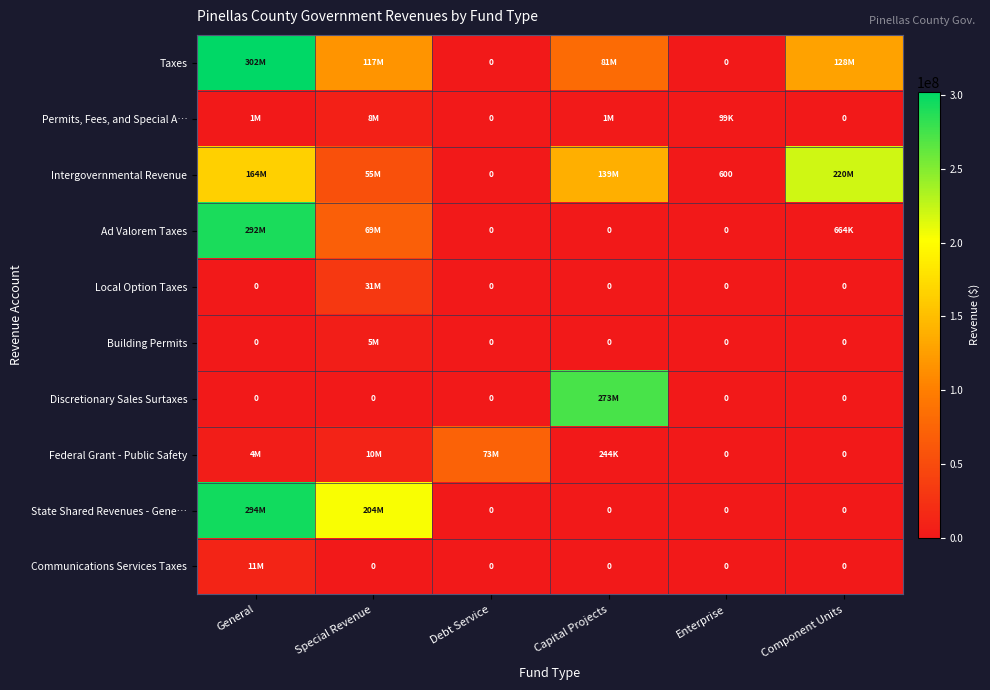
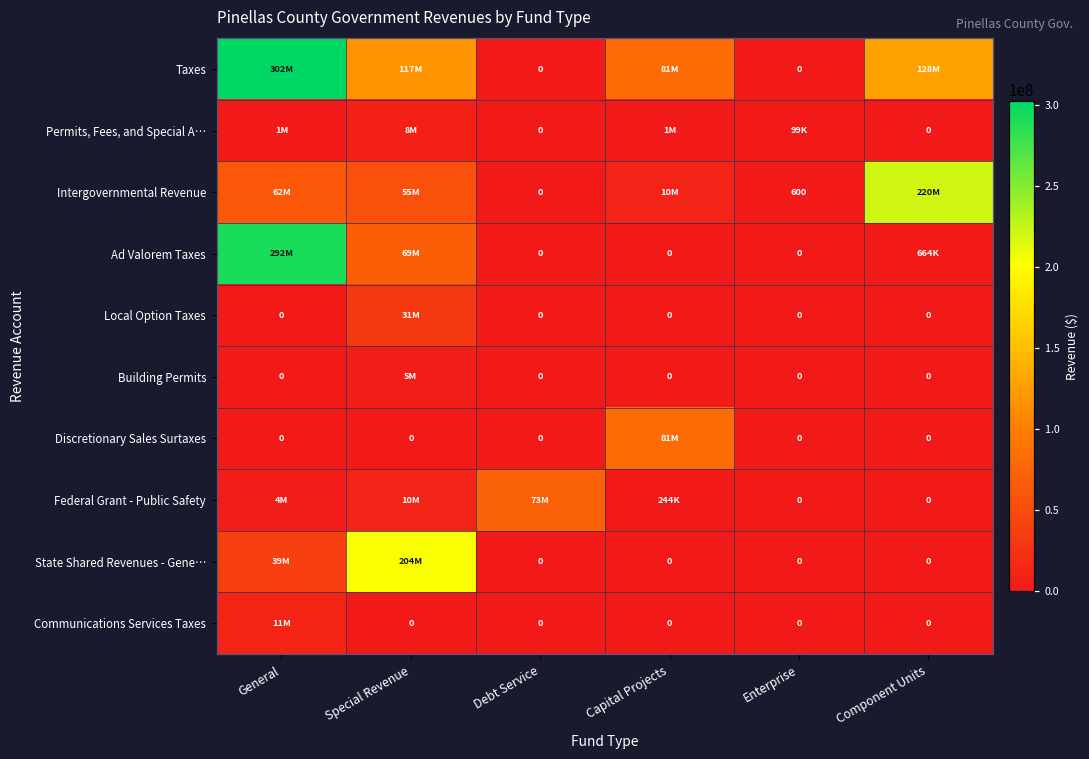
  {
    "Taxes": {
      "General": "302M",
      "Special Revenue": "117M",
      "Debt Service": "0",
      "Capital Projects": "81M",
      "Enterprise": "0",
      "Component Units": "128M"
    },
    "Permits, Fees, and Special A…": {
      "General": "1M",
      "Special Revenue": "8M",
      "Debt Service": "0",
      "Capital Projects": "1M",
      "Enterprise": "99K",
      "Component Units": "0"
    },
    "Intergovernmental Revenue": {
-     "General": "164M",
+     "General": "62M",
      "Special Revenue": "55M",
      "Debt Service": "0",
-     "Capital Projects": "139M",
+     "Capital Projects": "10M",
      "Enterprise": "600",
      "Component Units": "220M"
    },
    "Ad Valorem Taxes": {
      "General": "292M",
      "Special Revenue": "69M",
      "Debt Service": "0",
      "Capital Projects": "0",
      "Enterprise": "0",
      "Component Units": "664K"
    },
    "Local Option Taxes": {
      "General": "0",
      "Special Revenue": "31M",
      "Debt Service": "0",
      "Capital Projects": "0",
      "Enterprise": "0",
      "Component Units": "0"
    },
    "Building Permits": {
      "General": "0",
      "Special Revenue": "5M",
      "Debt Service": "0",
      "Capital Projects": "0",
      "Enterprise": "0",
      "Component Units": "0"
    },
    "Discretionary Sales Surtaxes": {
      "General": "0",
      "Special Revenue": "0",
      "Debt Service": "0",
-     "Capital Projects": "273M",
+     "Capital Projects": "81M",
      "Enterprise": "0",
      "Component Units": "0"
    },
    "Federal Grant - Public Safety": {
      "General": "4M",
      "Special Revenue": "10M",
      "Debt Service": "73M",
      "Capital Projects": "244K",
      "Enterprise": "0",
      "Component Units": "0"
    },
    "State Shared Revenues - Gene…": {
-     "General": "294M",
+     "General": "39M",
      "Special Revenue": "204M",
      "Debt Service": "0",
      "Capital Projects": "0",
      "Enterprise": "0",
      "Component Units": "0"
    },
    "Communications Services Taxes": {
      "General": "11M",
      "Special Revenue": "0",
      "Debt Service": "0",
      "Capital Projects": "0",
      "Enterprise": "0",
      "Component Units": "0"
    }
  }
